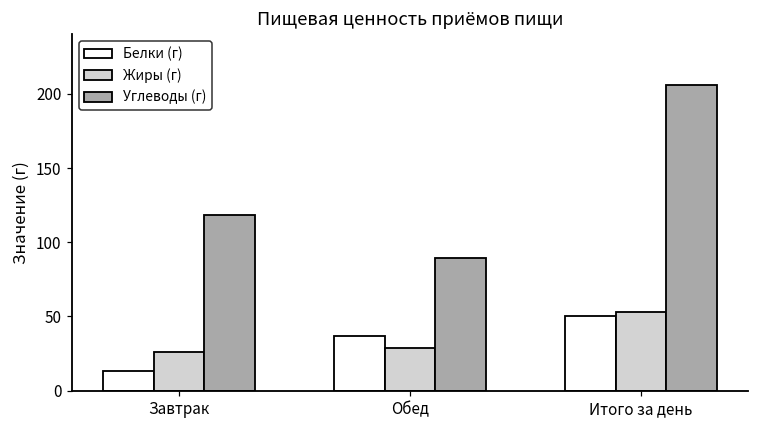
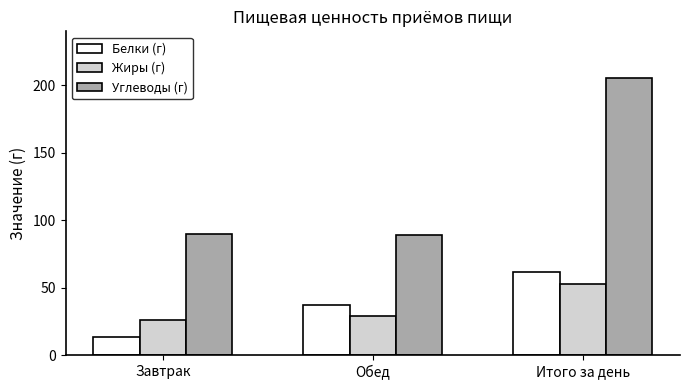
  {
    "Белки (г)": {
      "Завтрак": 13,
      "Обед": 37,
-     "Итого за день": 50
+     "Итого за день": 61
    },
    "Жиры (г)": {
      "Завтрак": 26,
      "Обед": 29,
      "Итого за день": 53
    },
    "Углеводы (г)": {
-     "Завтрак": 119,
+     "Завтрак": 90,
      "Обед": 89,
      "Итого за день": 206
    }
  }
